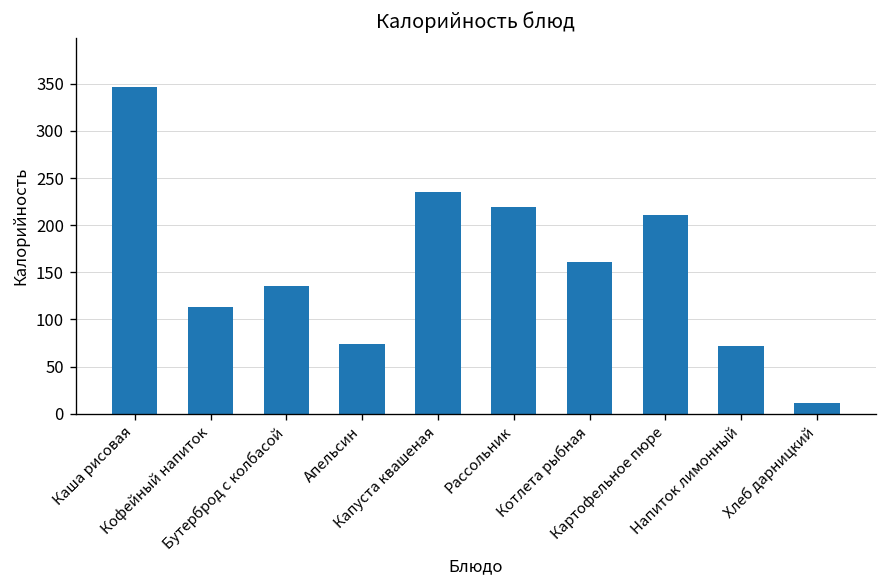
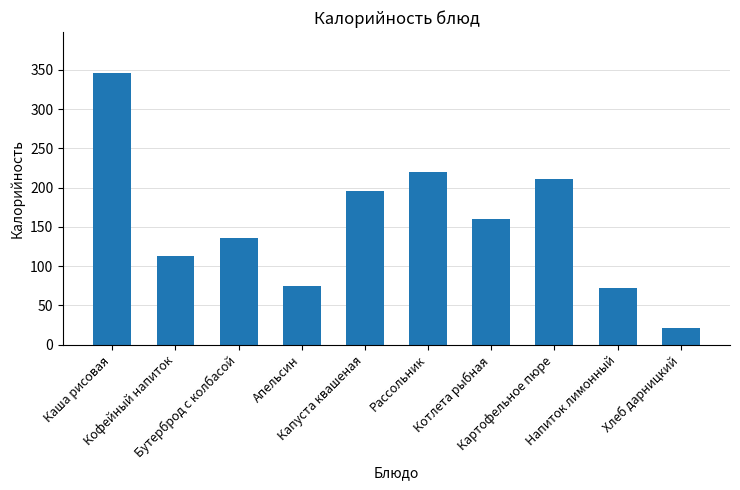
  {
    "Каша рисовая": 350,
    "Кофейный напиток": 110,
    "Бутерброд с колбасой": 140,
    "Апельсин": 70,
-   "Капуста квашеная": 230,
+   "Капуста квашеная": 200,
    "Рассольник": 220,
    "Котлета рыбная": 160,
    "Картофельное пюре": 210,
    "Напиток лимонный": 70,
-   "Хлеб дарницкий": 10
+   "Хлеб дарницкий": 20
  }
